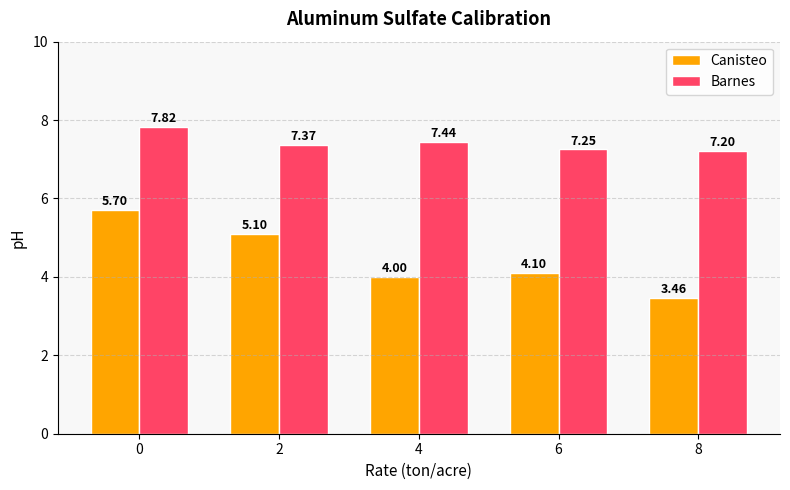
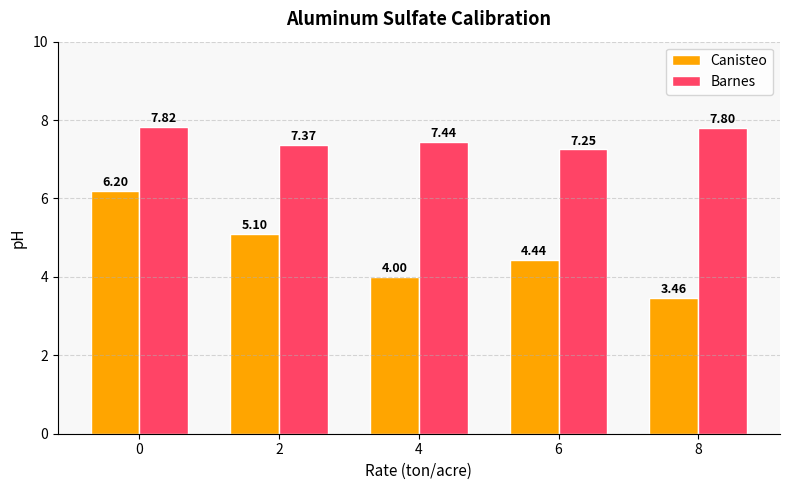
  {
    "Canisteo": {
-     "0": 5.70,
+     "0": 6.20,
      "2": 5.10,
      "4": 4.00,
-     "6": 4.10,
+     "6": 4.44,
      "8": 3.46
    },
    "Barnes": {
      "0": 7.82,
      "2": 7.37,
      "4": 7.44,
      "6": 7.25,
-     "8": 7.20
+     "8": 7.80
    }
  }
